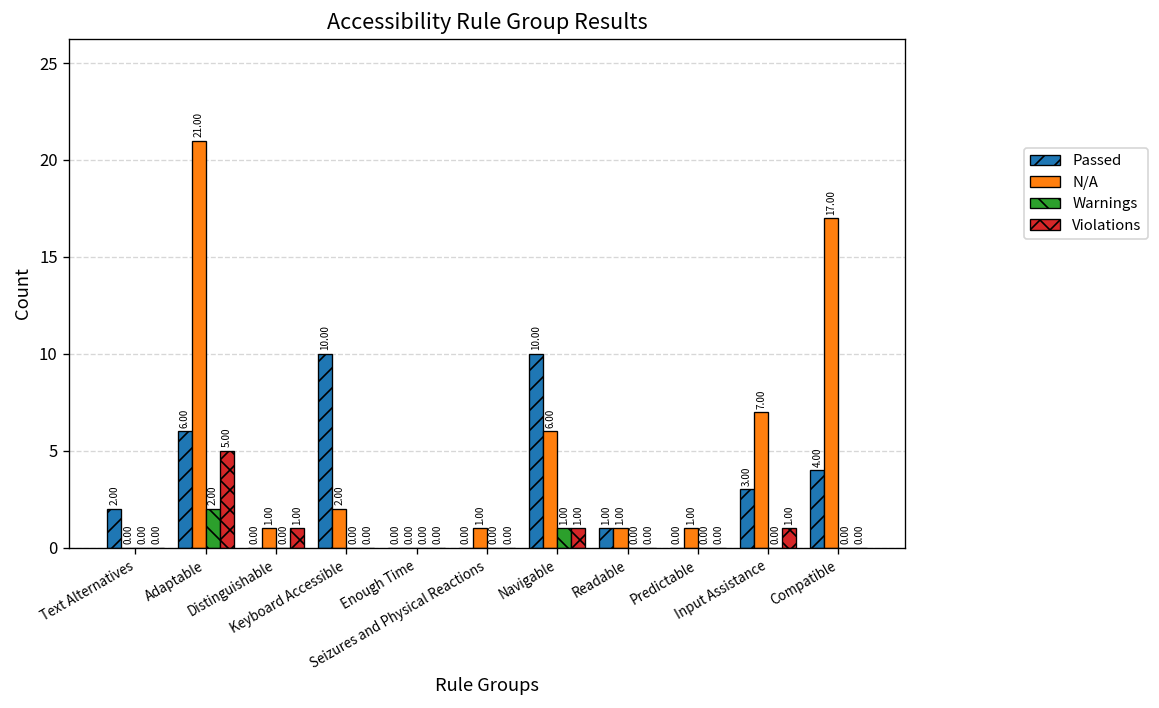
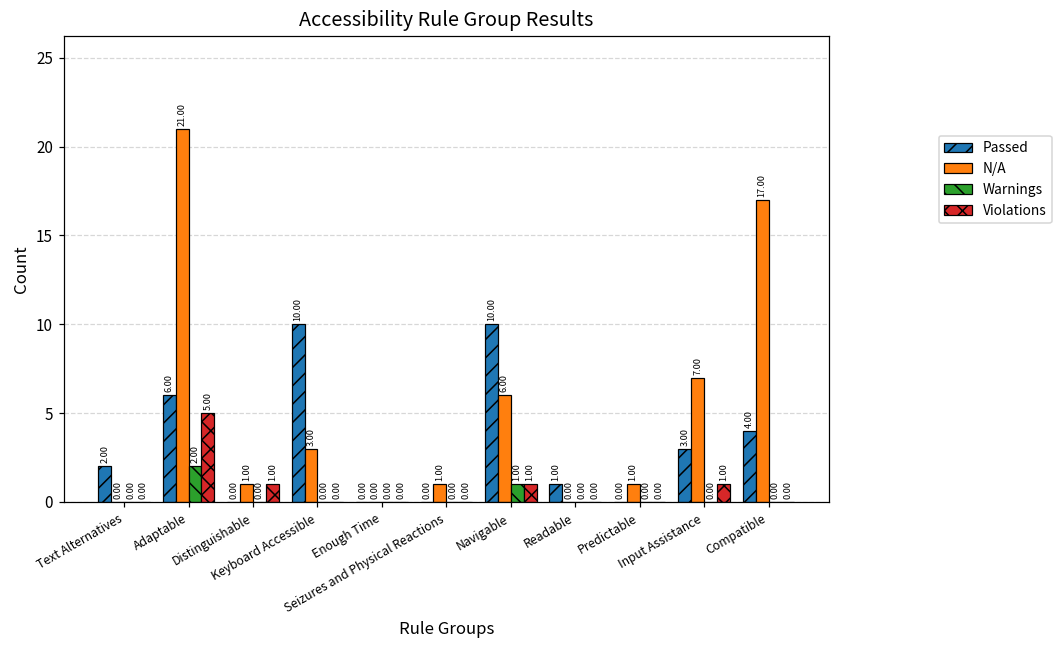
  {
    "Passed": {
      "Text Alternatives": 2.00,
      "Adaptable": 6.00,
      "Distinguishable": 0.00,
      "Keyboard Accessible": 10.00,
      "Enough Time": 0.00,
      "Seizures and Physical Reactions": 0.00,
      "Navigable": 10.00,
      "Readable": 1.00,
      "Predictable": 0.00,
      "Input Assistance": 3.00,
      "Compatible": 4.00
    },
    "N/A": {
      "Text Alternatives": 0.00,
      "Adaptable": 21.00,
      "Distinguishable": 1.00,
-     "Keyboard Accessible": 2.00,
+     "Keyboard Accessible": 3.00,
      "Enough Time": 0.00,
      "Seizures and Physical Reactions": 1.00,
      "Navigable": 6.00,
-     "Readable": 1.00,
+     "Readable": 0.00,
      "Predictable": 1.00,
      "Input Assistance": 7.00,
      "Compatible": 17.00
    },
    "Warnings": {
      "Text Alternatives": 0.00,
      "Adaptable": 2.00,
      "Distinguishable": 0.00,
      "Keyboard Accessible": 0.00,
      "Enough Time": 0.00,
      "Seizures and Physical Reactions": 0.00,
      "Navigable": 1.00,
      "Readable": 0.00,
      "Predictable": 0.00,
      "Input Assistance": 0.00,
      "Compatible": 0.00
    },
    "Violations": {
      "Text Alternatives": 0.00,
      "Adaptable": 5.00,
      "Distinguishable": 1.00,
      "Keyboard Accessible": 0.00,
      "Enough Time": 0.00,
      "Seizures and Physical Reactions": 0.00,
      "Navigable": 1.00,
      "Readable": 0.00,
      "Predictable": 0.00,
      "Input Assistance": 1.00,
      "Compatible": 0.00
    }
  }
